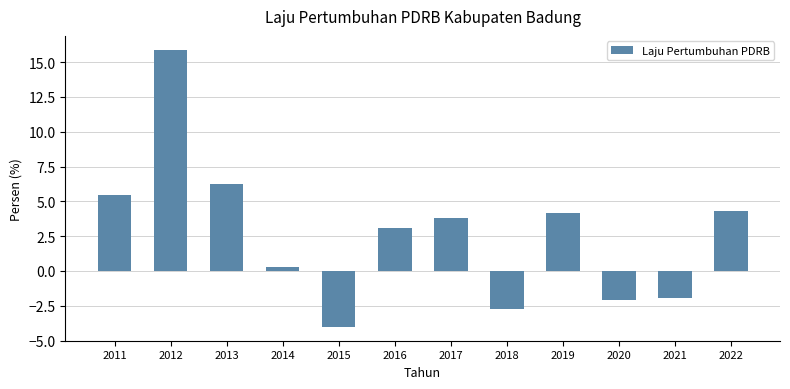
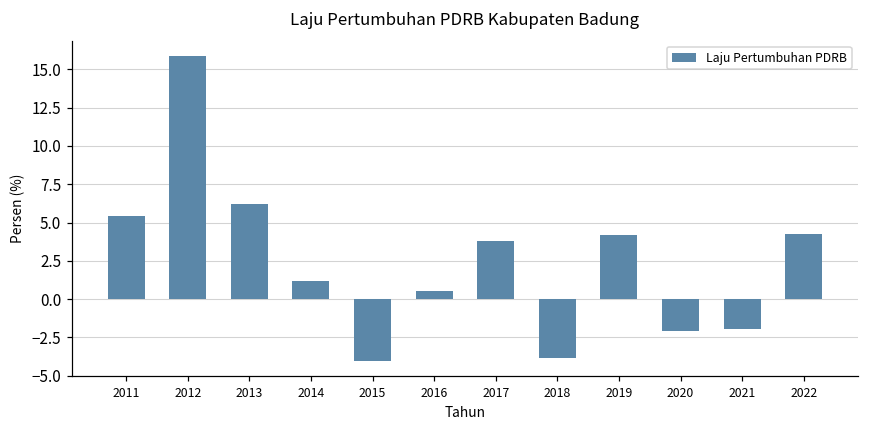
  {
    "2011": 5.5,
    "2012": 15.9,
    "2013": 6.2,
-   "2014": 0.3,
+   "2014": 1.2,
    "2015": -4.0,
-   "2016": 3.1,
+   "2016": 0.5,
    "2017": 3.8,
-   "2018": -2.7,
+   "2018": -3.9,
    "2019": 4.2,
    "2020": -2.1,
    "2021": -1.9,
    "2022": 4.3
  }
